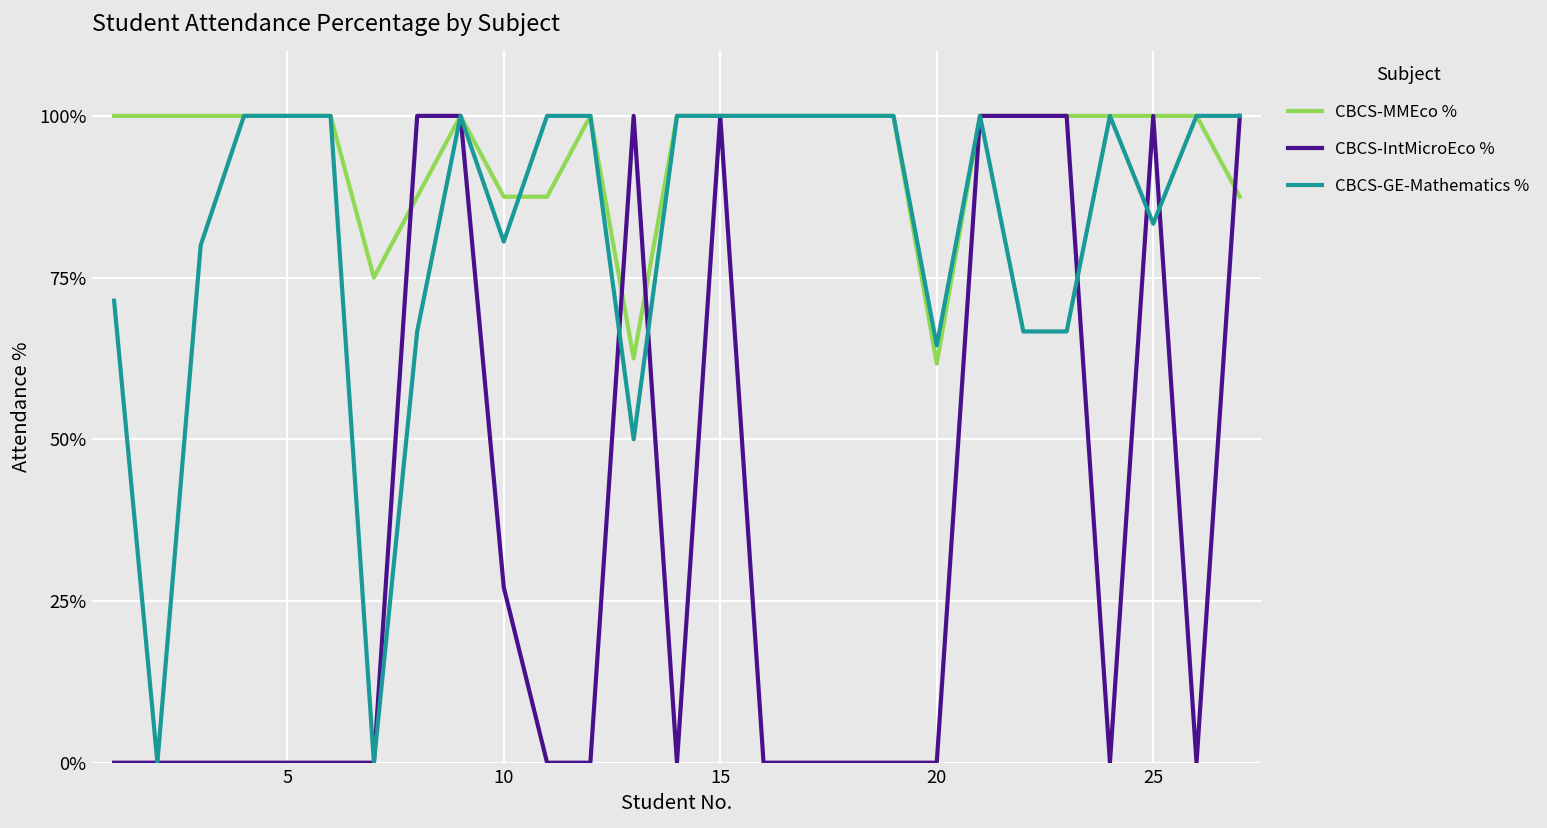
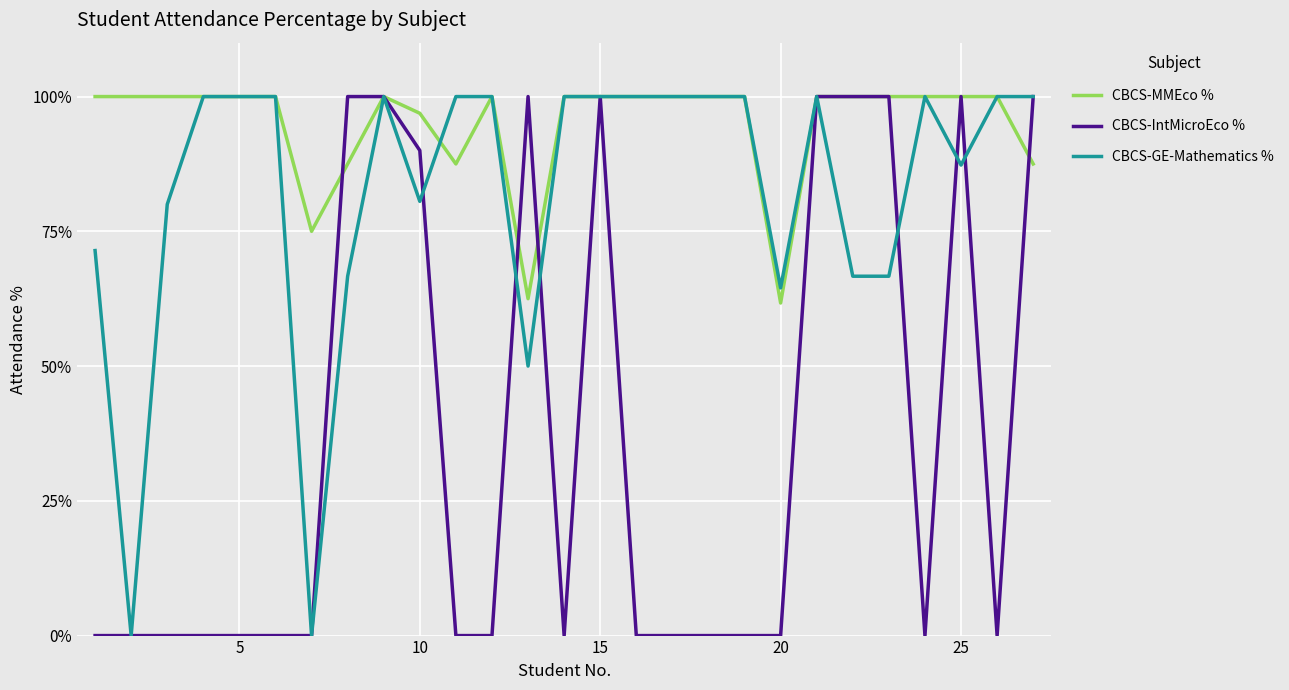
  {
    "CBCS-MMEco %": {
-     "10": "88%",
+     "10": "97%",
      "20": "62%"
    },
    "CBCS-IntMicroEco %": {
      "5": "0%",
-     "10": "27%",
+     "10": "90%",
      "20": "0%"
    },
    "CBCS-GE-Mathematics %": {
      "10": "81%",
      "20": "65%",
-     "25": "83%"
+     "25": "87%"
    }
  }
